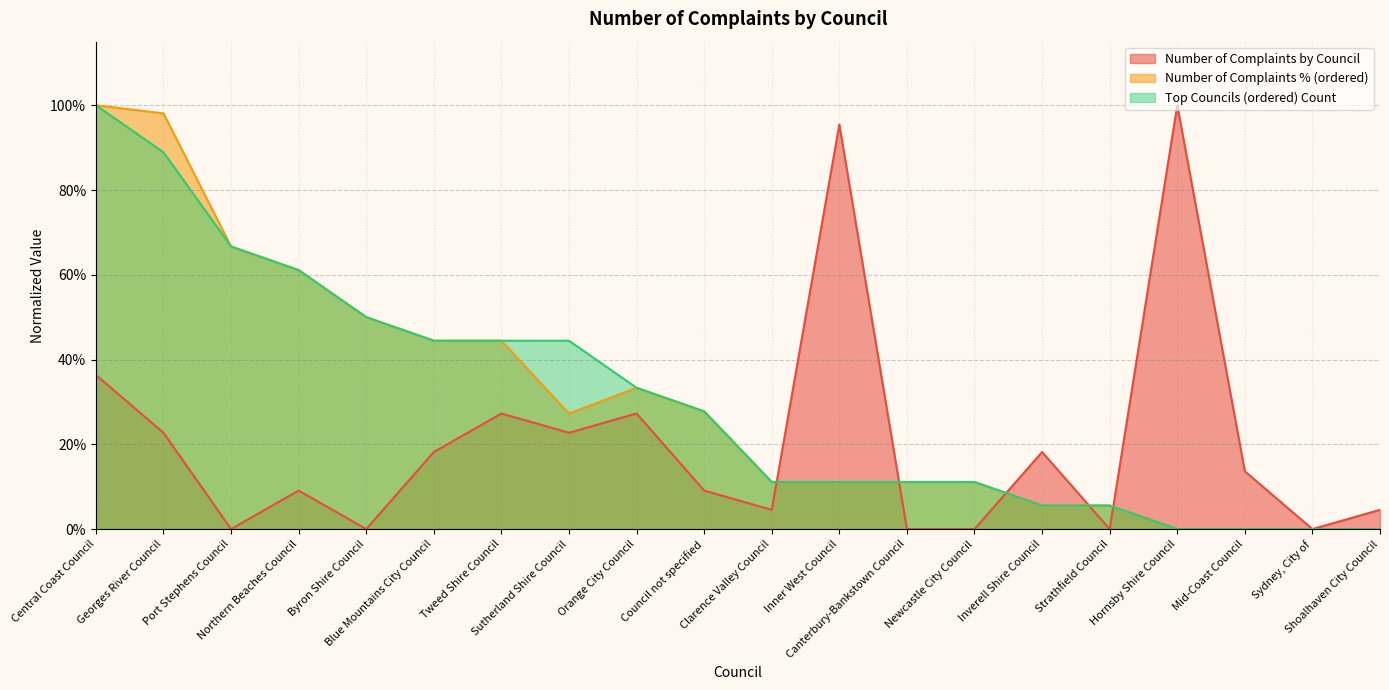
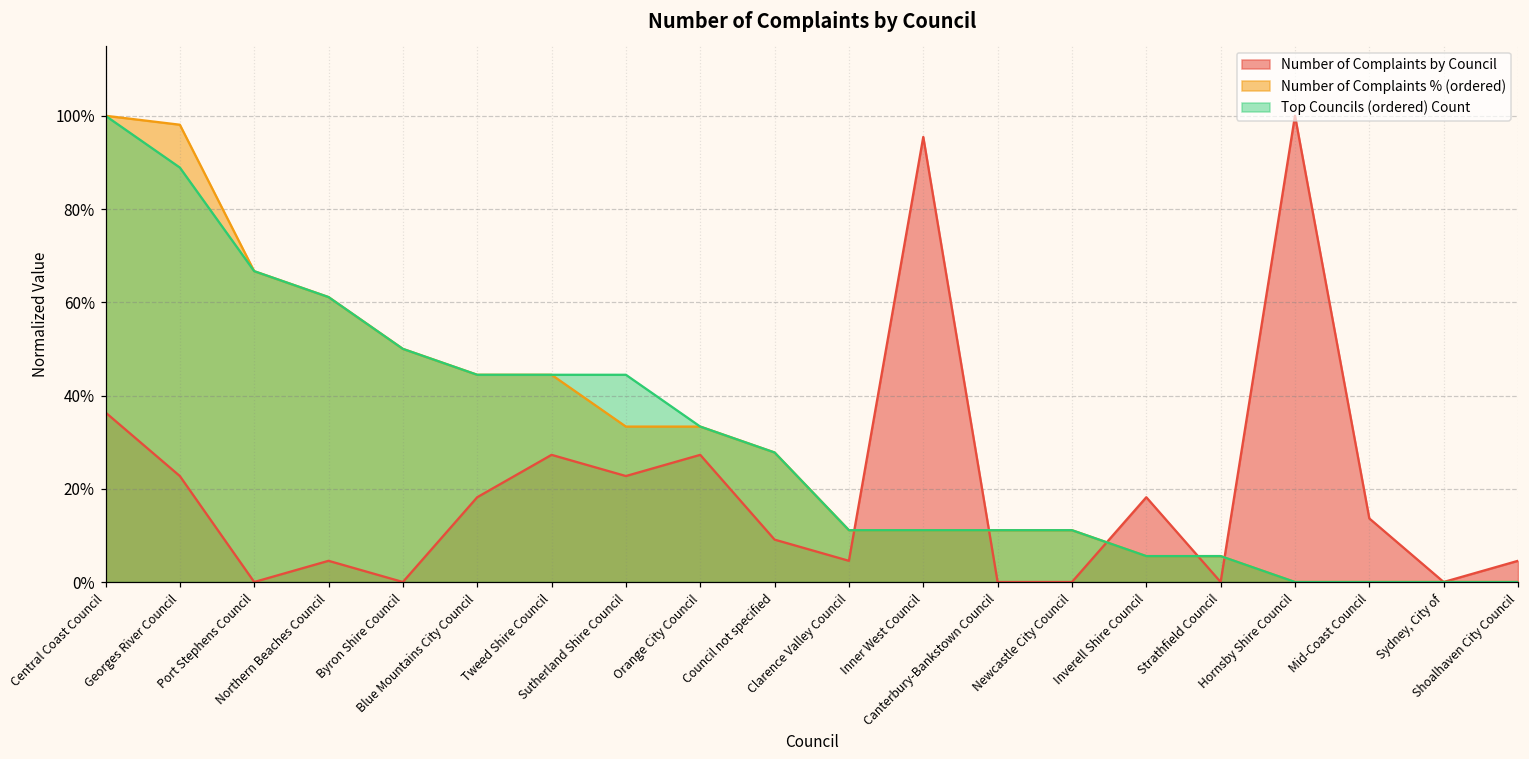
  {
    "Number of Complaints by Council": {
      "Central Coast Council": "36%",
      "Georges River Council": "23%",
      "Port Stephens Council": "0%",
-     "Northern Beaches Council": "9%",
+     "Northern Beaches Council": "5%",
      "Byron Shire Council": "0%",
      "Blue Mountains City Council": "18%",
      "Tweed Shire Council": "27%",
      "Sutherland Shire Council": "23%",
      "Orange City Council": "27%",
      "Council not specified": "9%",
      "Clarence Valley Council": "5%",
      "Inner West Council": "95%",
      "Canterbury-Bankstown Council": "0%",
      "Newcastle City Council": "0%",
      "Inverell Shire Council": "18%",
      "Strathfield Council": "0%",
      "Mid-Coast Council": "14%",
      "Shoalhaven City Council": "5%"
    },
    "Number of Complaints % (ordered)": {
      "Georges River Council": "98%",
-     "Sutherland Shire Council": "27%"
+     "Sutherland Shire Council": "33%"
    },
    "Top Councils (ordered) Count": {
      "Georges River Council": "89%",
      "Sutherland Shire Council": "44%"
    }
  }
